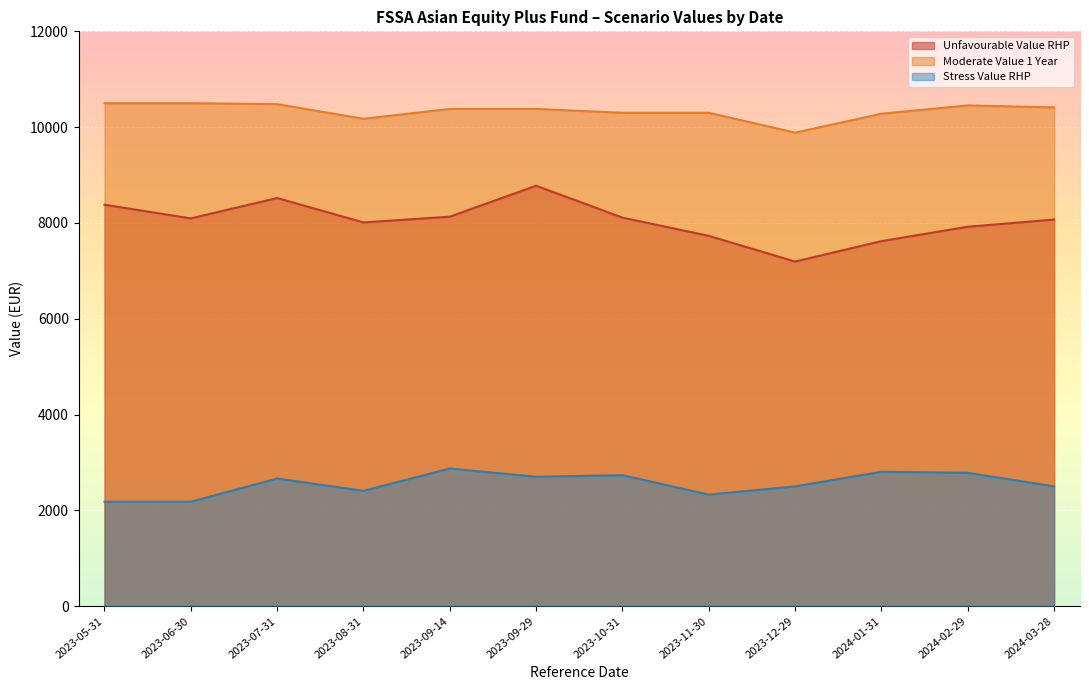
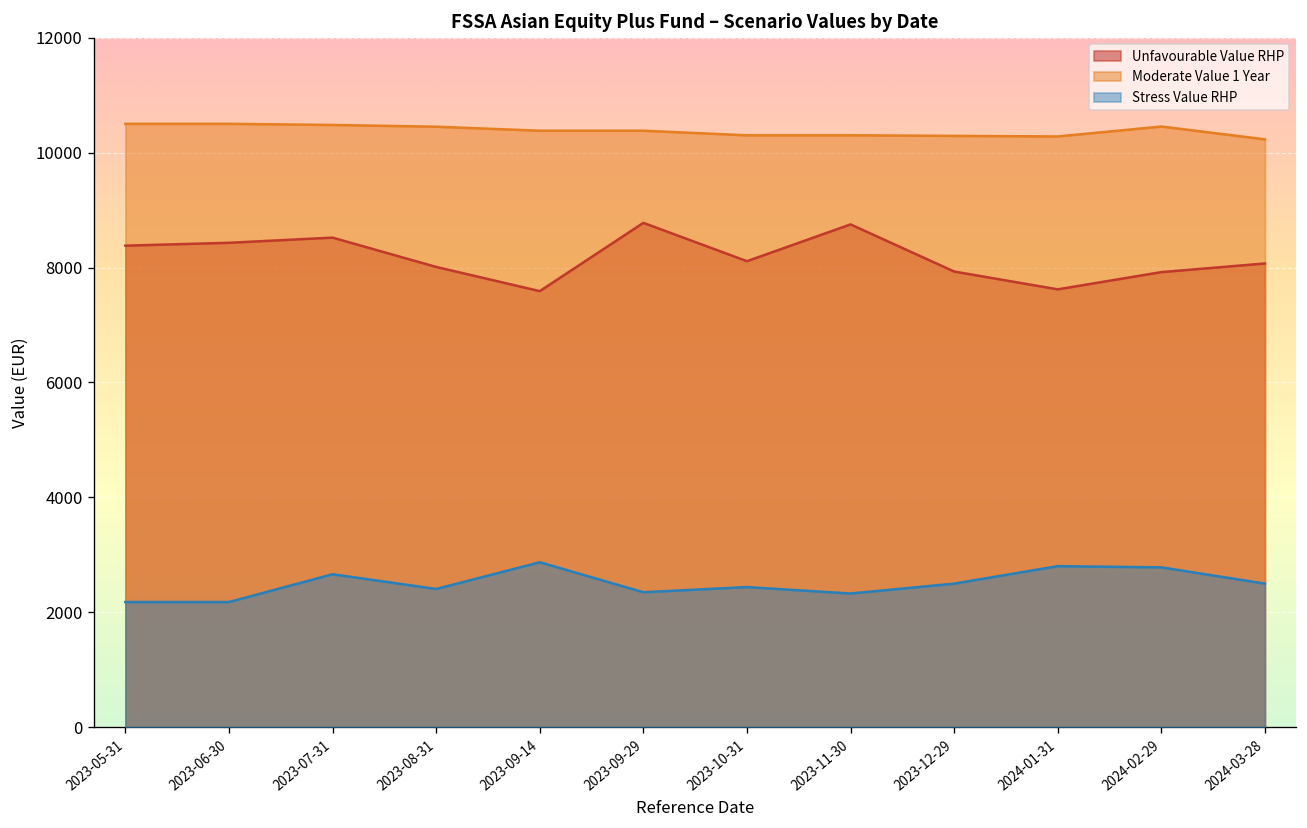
  {
    "Unfavourable Value RHP": {
      "2023-05-31": 8400,
-     "2023-06-30": 8100,
+     "2023-06-30": 8400,
      "2023-07-31": 8500,
      "2023-08-31": 8000,
-     "2023-09-14": 8100,
+     "2023-09-14": 7600,
      "2023-09-29": 8800,
      "2023-10-31": 8100,
-     "2023-11-30": 7700,
-     "2023-12-29": 7200,
+     "2023-11-30": 8800,
+     "2023-12-29": 7900,
      "2024-01-31": 7600,
      "2024-02-29": 7900,
      "2024-03-28": 8100
    },
    "Moderate Value 1 Year": {
      "2023-05-31": 10500,
      "2023-06-30": 10500,
      "2023-07-31": 10500,
-     "2023-08-31": 10200,
+     "2023-08-31": 10500,
      "2023-09-14": 10400,
      "2023-09-29": 10400,
      "2023-10-31": 10300,
      "2023-11-30": 10300,
-     "2023-12-29": 9900,
+     "2023-12-29": 10300,
      "2024-01-31": 10300,
      "2024-02-29": 10500,
-     "2024-03-28": 10400
+     "2024-03-28": 10200
    },
    "Stress Value RHP": {
      "2023-05-31": 2200,
      "2023-06-30": 2200,
      "2023-07-31": 2700,
      "2023-08-31": 2400,
      "2023-09-14": 2900,
-     "2023-09-29": 2700,
-     "2023-10-31": 2700,
+     "2023-09-29": 2400,
+     "2023-10-31": 2400,
      "2023-11-30": 2300,
      "2023-12-29": 2500,
      "2024-01-31": 2800,
      "2024-02-29": 2800,
      "2024-03-28": 2500
    }
  }
